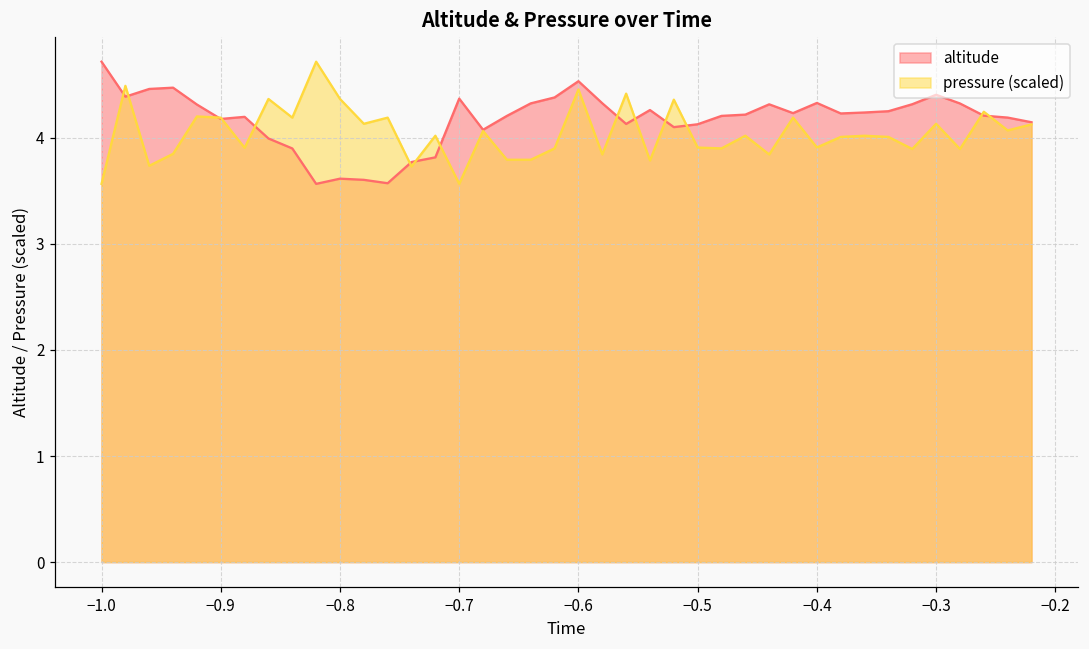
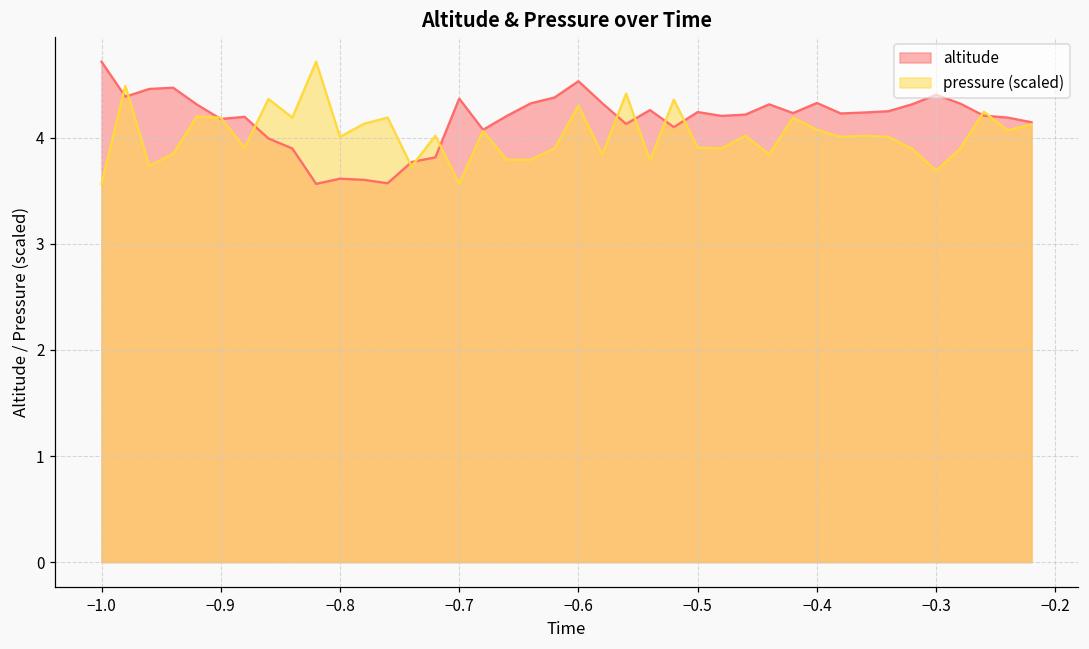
  {
    "altitude": {
      "−1.0": 4.7,
      "−0.8": 3.6,
      "−0.7": 4.4,
      "−0.6": 4.5,
-     "−0.5": 4.1,
+     "−0.5": 4.2,
      "−0.4": 4.3
    },
    "pressure (scaled)": {
      "−1.0": 3.6,
-     "−0.8": 4.4,
+     "−0.8": 4.0,
      "−0.7": 3.6,
-     "−0.6": 4.5,
+     "−0.6": 4.3,
      "−0.5": 3.9,
-     "−0.4": 3.9,
-     "−0.3": 4.1
+     "−0.4": 4.1,
+     "−0.3": 3.7
    }
  }
